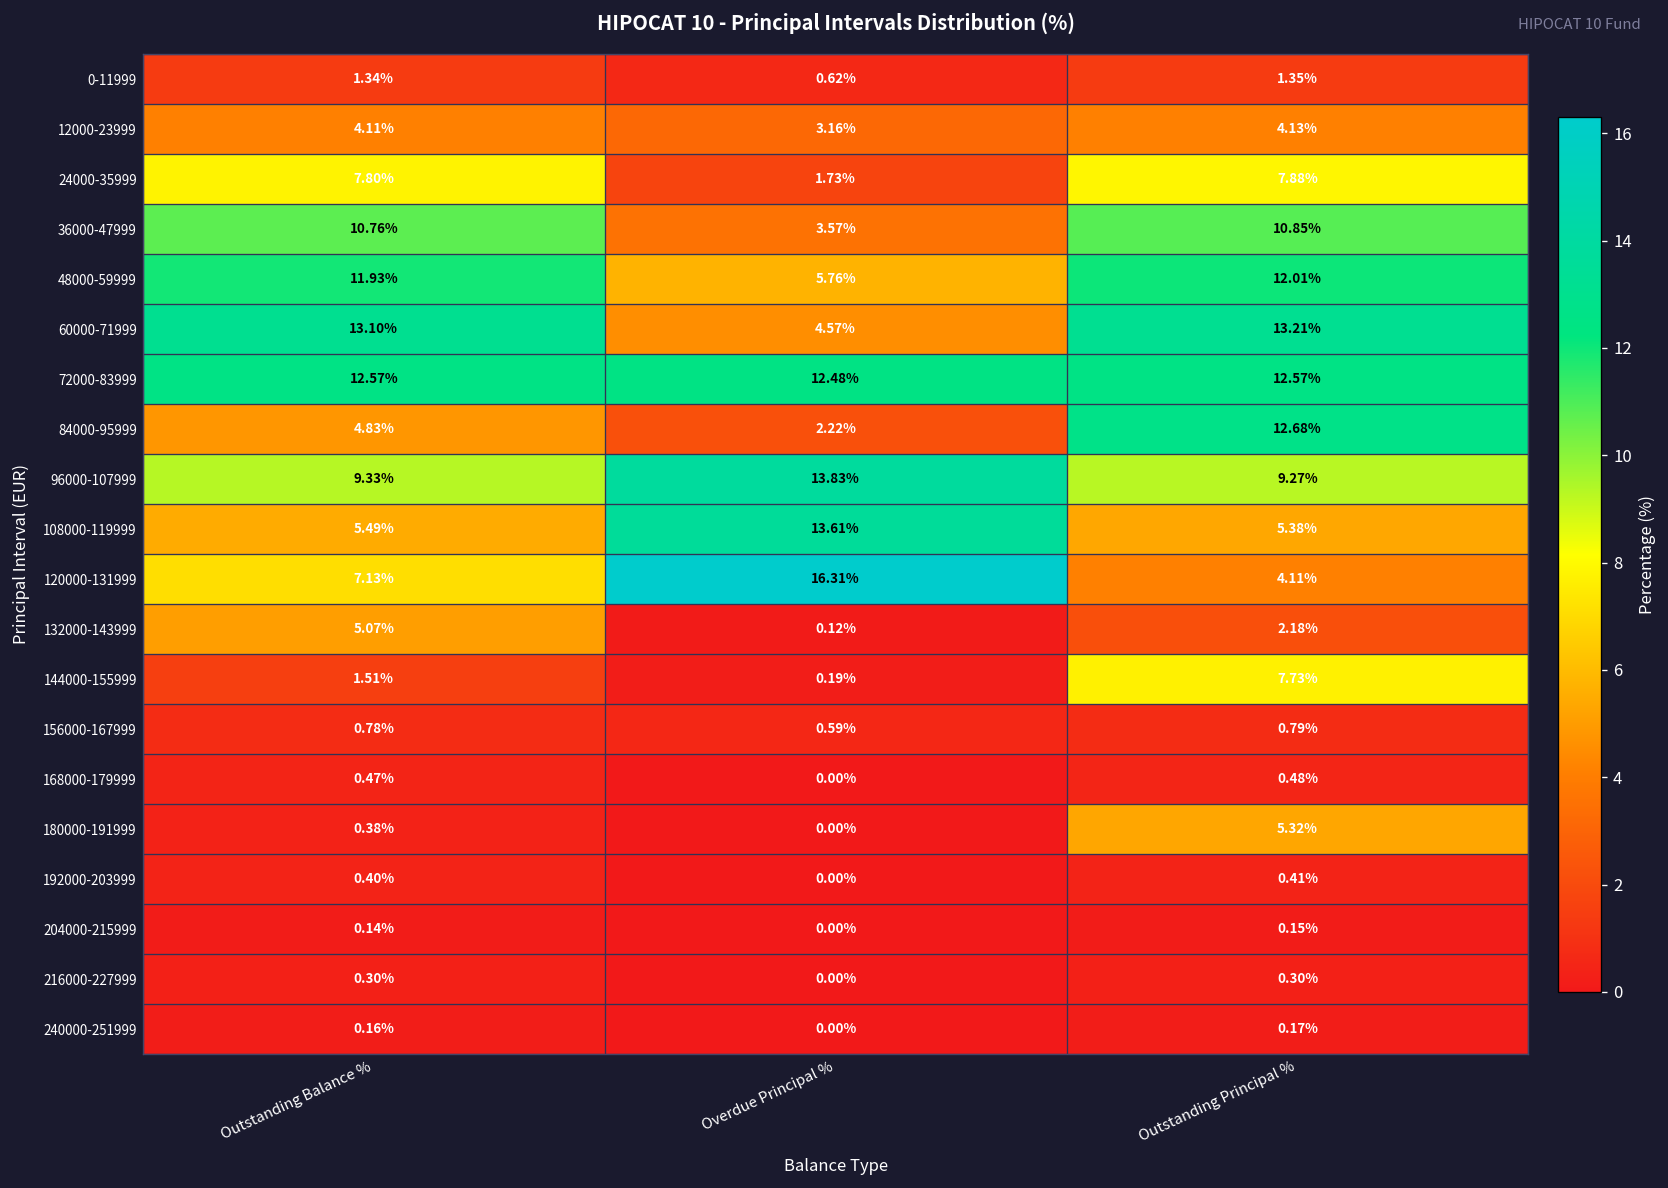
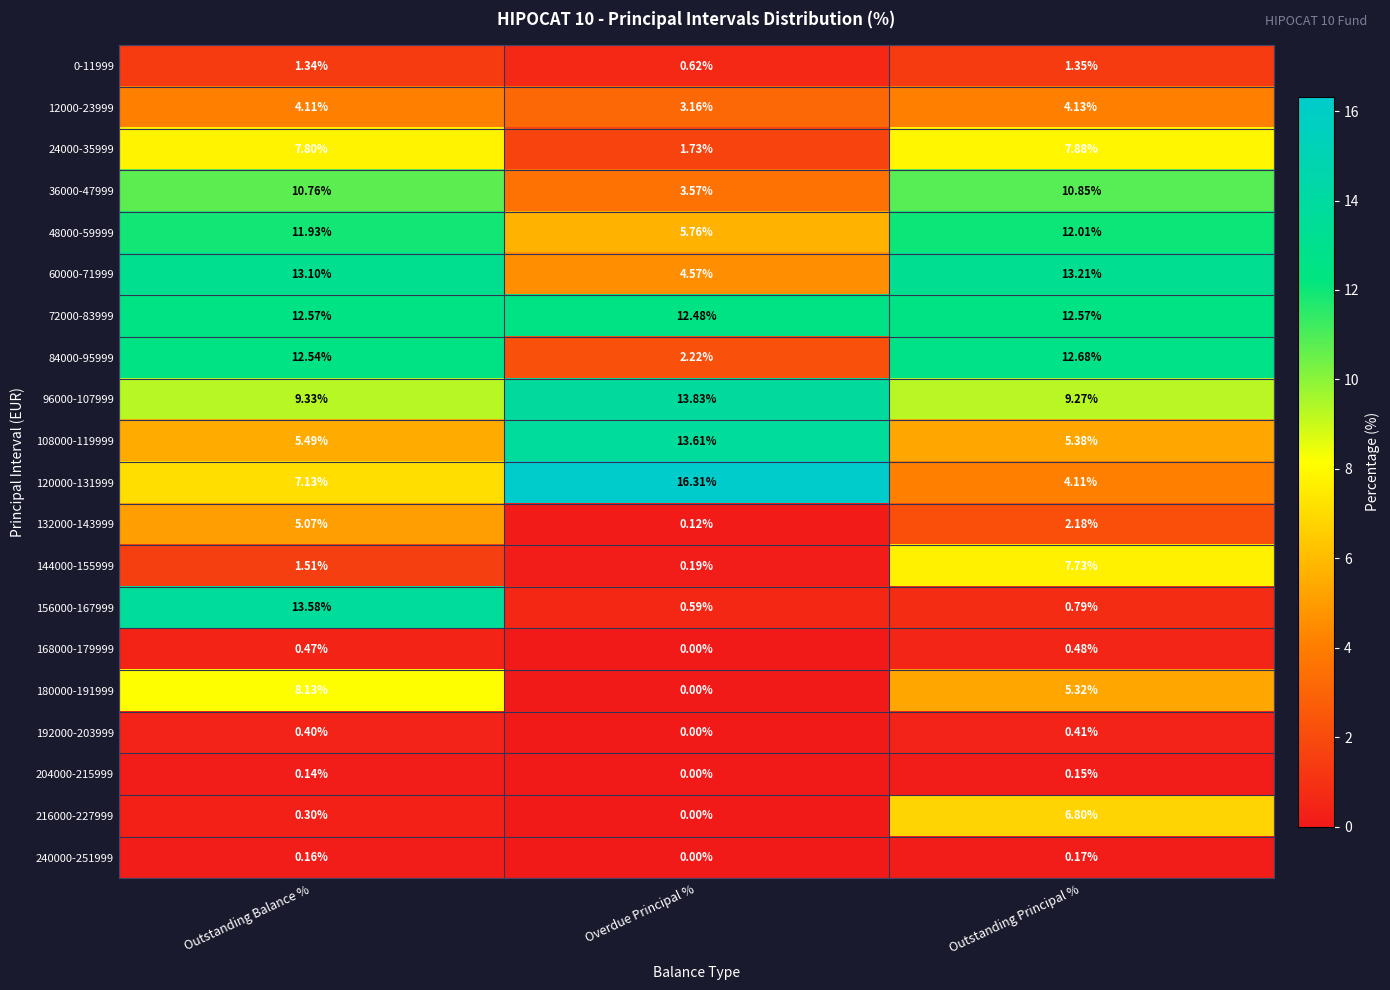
  {
    "0-11999": {
      "Outstanding Balance %": "1.34%",
      "Overdue Principal %": "0.62%",
      "Outstanding Principal %": "1.35%"
    },
    "12000-23999": {
      "Outstanding Balance %": "4.11%",
      "Overdue Principal %": "3.16%",
      "Outstanding Principal %": "4.13%"
    },
    "24000-35999": {
      "Outstanding Balance %": "7.80%",
      "Overdue Principal %": "1.73%",
      "Outstanding Principal %": "7.88%"
    },
    "36000-47999": {
      "Outstanding Balance %": "10.76%",
      "Overdue Principal %": "3.57%",
      "Outstanding Principal %": "10.85%"
    },
    "48000-59999": {
      "Outstanding Balance %": "11.93%",
      "Overdue Principal %": "5.76%",
      "Outstanding Principal %": "12.01%"
    },
    "60000-71999": {
      "Outstanding Balance %": "13.10%",
      "Overdue Principal %": "4.57%",
      "Outstanding Principal %": "13.21%"
    },
    "72000-83999": {
      "Outstanding Balance %": "12.57%",
      "Overdue Principal %": "12.48%",
      "Outstanding Principal %": "12.57%"
    },
    "84000-95999": {
-     "Outstanding Balance %": "4.83%",
+     "Outstanding Balance %": "12.54%",
      "Overdue Principal %": "2.22%",
      "Outstanding Principal %": "12.68%"
    },
    "96000-107999": {
      "Outstanding Balance %": "9.33%",
      "Overdue Principal %": "13.83%",
      "Outstanding Principal %": "9.27%"
    },
    "108000-119999": {
      "Outstanding Balance %": "5.49%",
      "Overdue Principal %": "13.61%",
      "Outstanding Principal %": "5.38%"
    },
    "120000-131999": {
      "Outstanding Balance %": "7.13%",
      "Overdue Principal %": "16.31%",
      "Outstanding Principal %": "4.11%"
    },
    "132000-143999": {
      "Outstanding Balance %": "5.07%",
      "Overdue Principal %": "0.12%",
      "Outstanding Principal %": "2.18%"
    },
    "144000-155999": {
      "Outstanding Balance %": "1.51%",
      "Overdue Principal %": "0.19%",
      "Outstanding Principal %": "7.73%"
    },
    "156000-167999": {
-     "Outstanding Balance %": "0.78%",
+     "Outstanding Balance %": "13.58%",
      "Overdue Principal %": "0.59%",
      "Outstanding Principal %": "0.79%"
    },
    "168000-179999": {
      "Outstanding Balance %": "0.47%",
      "Overdue Principal %": "0.00%",
      "Outstanding Principal %": "0.48%"
    },
    "180000-191999": {
-     "Outstanding Balance %": "0.38%",
+     "Outstanding Balance %": "8.13%",
      "Overdue Principal %": "0.00%",
      "Outstanding Principal %": "5.32%"
    },
    "192000-203999": {
      "Outstanding Balance %": "0.40%",
      "Overdue Principal %": "0.00%",
      "Outstanding Principal %": "0.41%"
    },
    "204000-215999": {
      "Outstanding Balance %": "0.14%",
      "Overdue Principal %": "0.00%",
      "Outstanding Principal %": "0.15%"
    },
    "216000-227999": {
      "Outstanding Balance %": "0.30%",
      "Overdue Principal %": "0.00%",
-     "Outstanding Principal %": "0.30%"
+     "Outstanding Principal %": "6.80%"
    },
    "240000-251999": {
      "Outstanding Balance %": "0.16%",
      "Overdue Principal %": "0.00%",
      "Outstanding Principal %": "0.17%"
    }
  }
